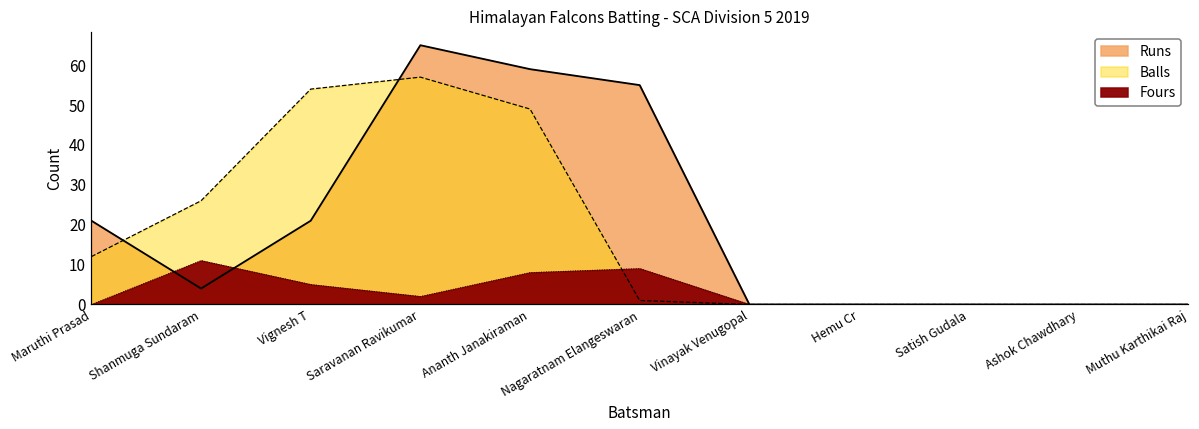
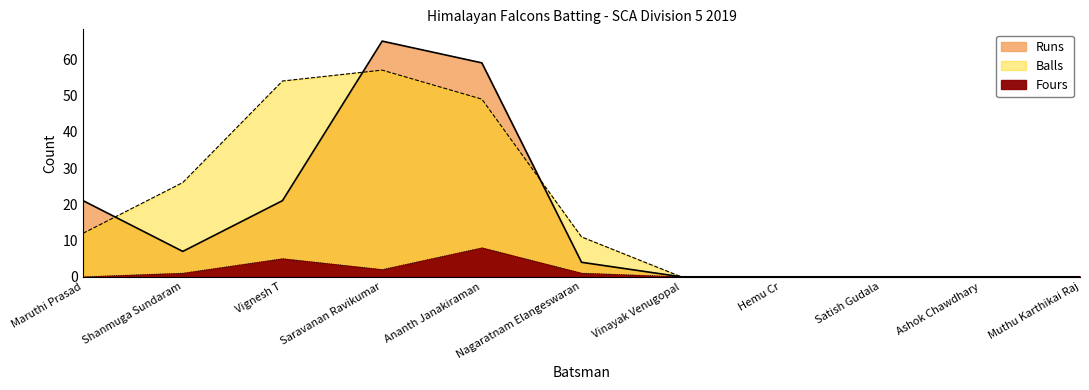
  {
    "Runs": {
      "Maruthi Prasad": 21,
-     "Shanmuga Sundaram": 4,
+     "Shanmuga Sundaram": 7,
      "Vignesh T": 21,
      "Saravanan Ravikumar": 65,
      "Ananth Janakiraman": 59,
-     "Nagaratnam Elangeswaran": 55
+     "Nagaratnam Elangeswaran": 4
    },
    "Balls": {
      "Maruthi Prasad": 12,
      "Shanmuga Sundaram": 26,
      "Vignesh T": 54,
      "Saravanan Ravikumar": 57,
      "Ananth Janakiraman": 49,
-     "Nagaratnam Elangeswaran": 1
+     "Nagaratnam Elangeswaran": 11
    },
    "Fours": {
      "Maruthi Prasad": 0,
-     "Shanmuga Sundaram": 11,
+     "Shanmuga Sundaram": 1,
      "Vignesh T": 5,
      "Saravanan Ravikumar": 2,
      "Ananth Janakiraman": 8,
-     "Nagaratnam Elangeswaran": 9
+     "Nagaratnam Elangeswaran": 1
    }
  }
